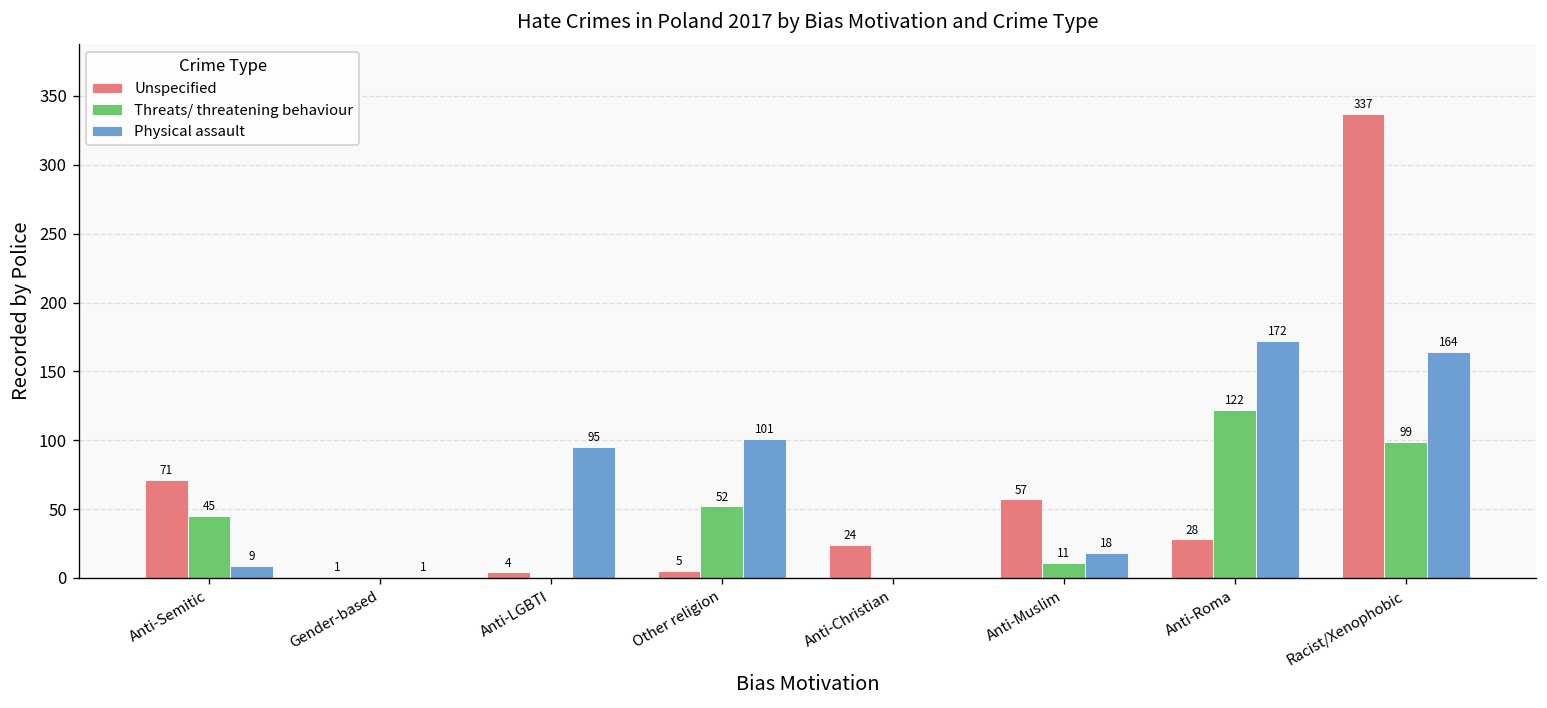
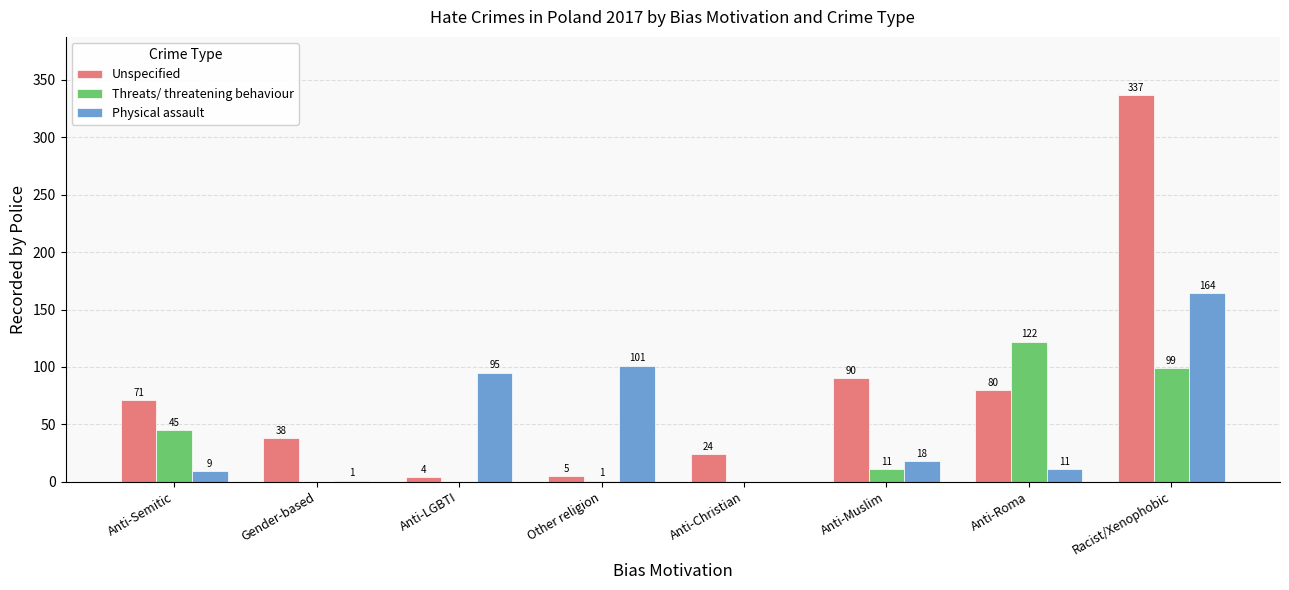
  {
    "Unspecified": {
      "Anti-Semitic": 71,
-     "Gender-based": 1,
+     "Gender-based": 38,
      "Anti-LGBTI": 4,
      "Other religion": 5,
      "Anti-Christian": 24,
-     "Anti-Muslim": 57,
-     "Anti-Roma": 28,
+     "Anti-Muslim": 90,
+     "Anti-Roma": 80,
      "Racist/Xenophobic": 337
    },
    "Threats/ threatening behaviour": {
      "Anti-Semitic": 45,
-     "Other religion": 52,
+     "Other religion": 1,
      "Anti-Muslim": 11,
      "Anti-Roma": 122,
      "Racist/Xenophobic": 99
    },
    "Physical assault": {
      "Anti-Semitic": 9,
      "Gender-based": 1,
      "Anti-LGBTI": 95,
      "Other religion": 101,
      "Anti-Muslim": 18,
-     "Anti-Roma": 172,
+     "Anti-Roma": 11,
      "Racist/Xenophobic": 164
    }
  }
